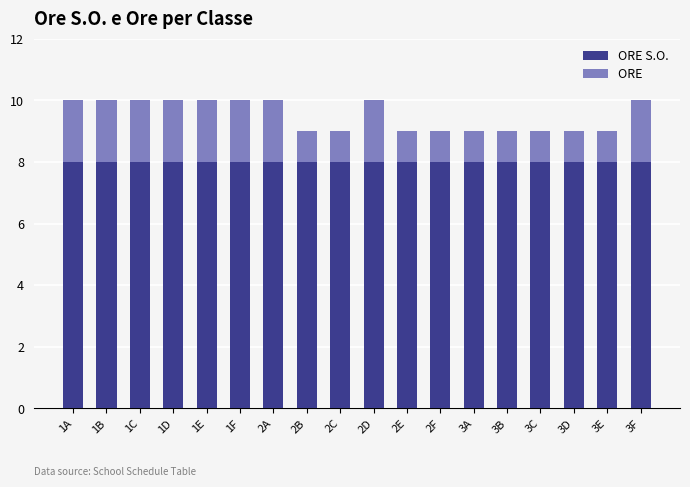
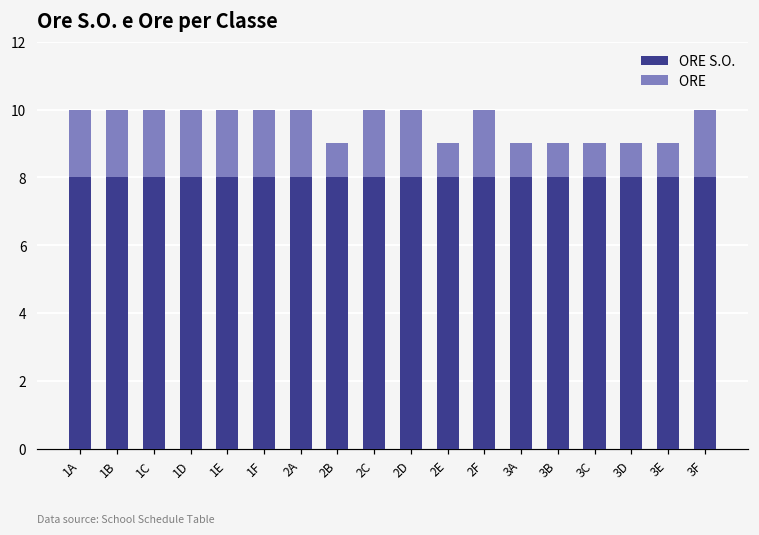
  {
    "ORE S.O.": {
      "1A": 8,
      "1B": 8,
      "1C": 8,
      "1D": 8,
      "1E": 8,
      "1F": 8,
      "2A": 8,
      "2B": 8,
      "2C": 8,
      "2D": 8,
      "2E": 8,
      "2F": 8,
      "3A": 8,
      "3B": 8,
      "3C": 8,
      "3D": 8,
      "3E": 8,
      "3F": 8
    },
    "ORE": {
      "1A": 2,
      "1B": 2,
      "1C": 2,
      "1D": 2,
      "1E": 2,
      "1F": 2,
      "2A": 2,
      "2B": 1,
-     "2C": 1,
+     "2C": 2,
      "2D": 2,
      "2E": 1,
-     "2F": 1,
+     "2F": 2,
      "3A": 1,
      "3B": 1,
      "3C": 1,
      "3D": 1,
      "3E": 1,
      "3F": 2
    }
  }
